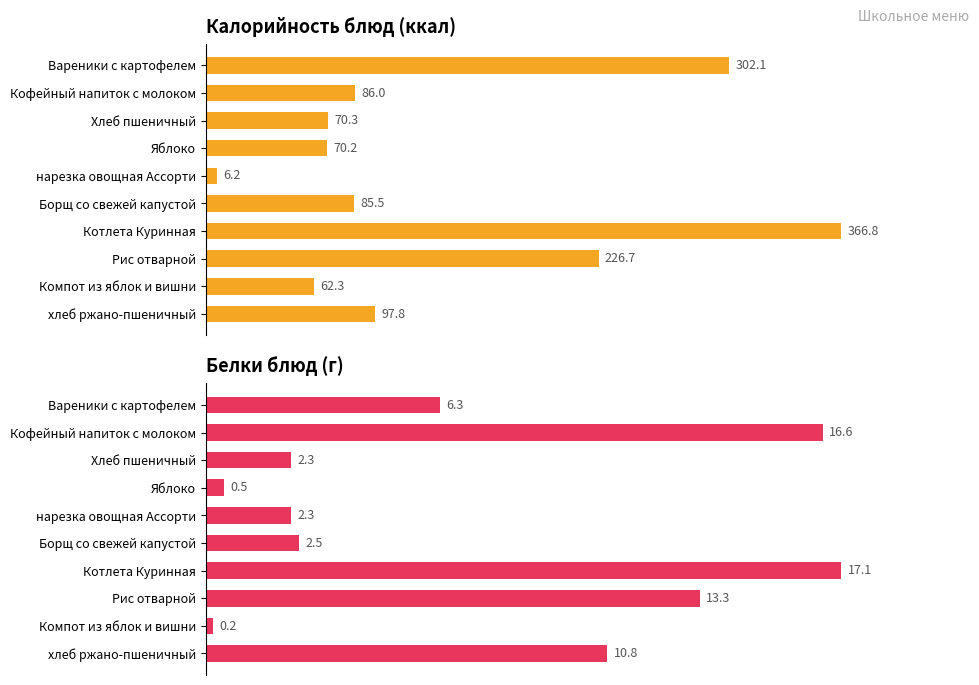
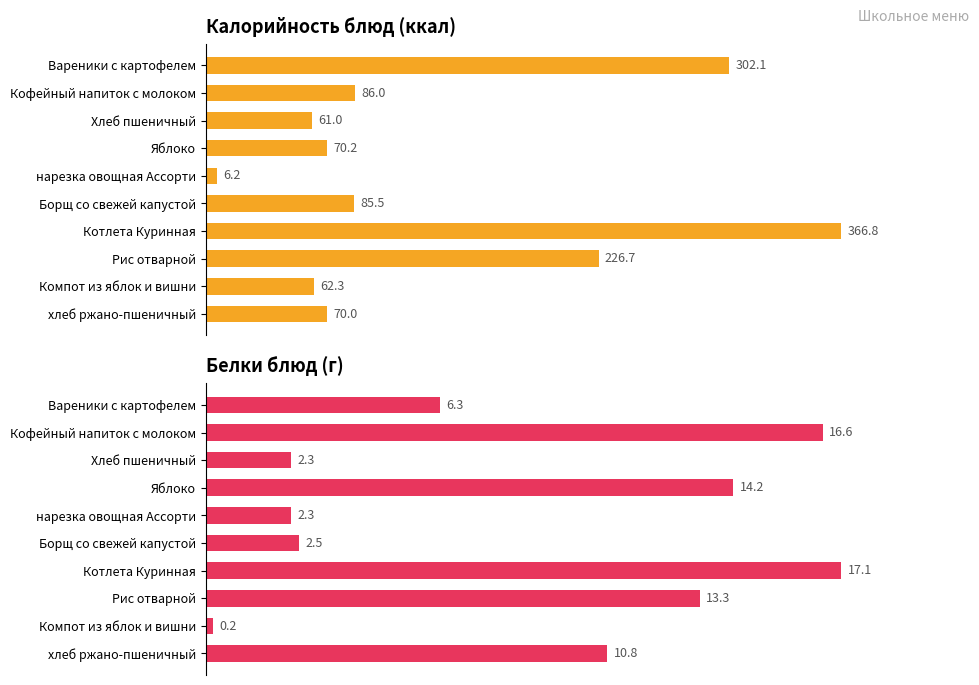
  {
    "Калорийность блюд (ккал)": {
-     "Хлеб пшеничный": 70.3,
-     "хлеб ржано-пшеничный": 97.8
+     "Хлеб пшеничный": 61.0,
+     "хлеб ржано-пшеничный": 70.0
    },
    "Белки блюд (г)": {
-     "Яблоко": 0.5
+     "Яблоко": 14.2
    }
  }
